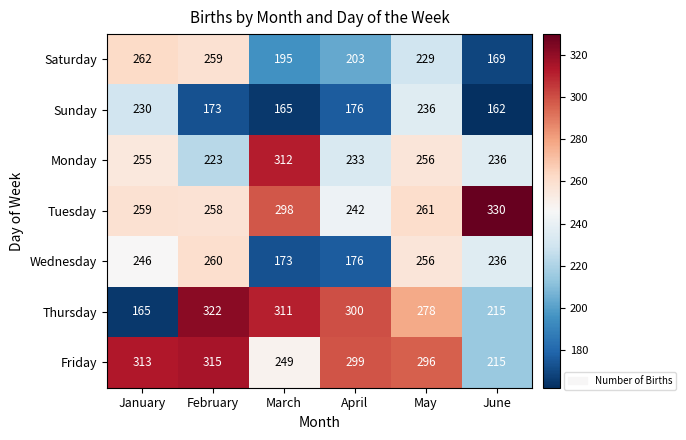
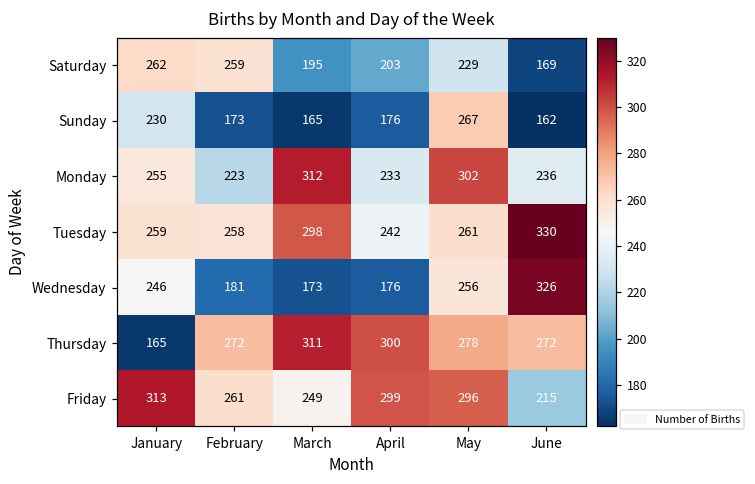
  {
    "Saturday": {
      "January": 262,
      "February": 259,
      "March": 195,
      "April": 203,
      "May": 229,
      "June": 169
    },
    "Sunday": {
      "January": 230,
      "February": 173,
      "March": 165,
      "April": 176,
-     "May": 236,
+     "May": 267,
      "June": 162
    },
    "Monday": {
      "January": 255,
      "February": 223,
      "March": 312,
      "April": 233,
-     "May": 256,
+     "May": 302,
      "June": 236
    },
    "Tuesday": {
      "January": 259,
      "February": 258,
      "March": 298,
      "April": 242,
      "May": 261,
      "June": 330
    },
    "Wednesday": {
      "January": 246,
-     "February": 260,
+     "February": 181,
      "March": 173,
      "April": 176,
      "May": 256,
-     "June": 236
+     "June": 326
    },
    "Thursday": {
      "January": 165,
-     "February": 322,
+     "February": 272,
      "March": 311,
      "April": 300,
      "May": 278,
-     "June": 215
+     "June": 272
    },
    "Friday": {
      "January": 313,
-     "February": 315,
+     "February": 261,
      "March": 249,
      "April": 299,
      "May": 296,
      "June": 215
    }
  }
